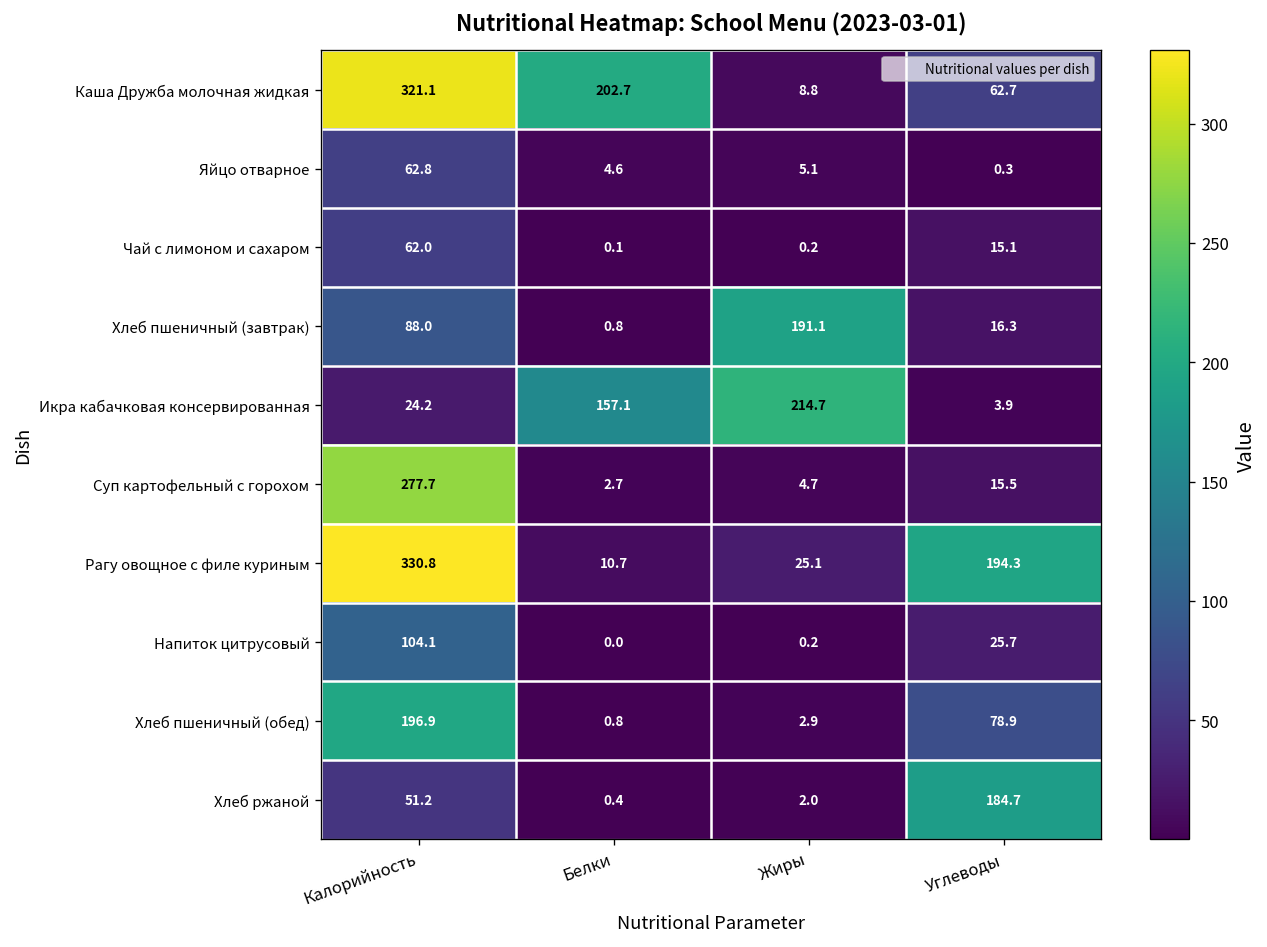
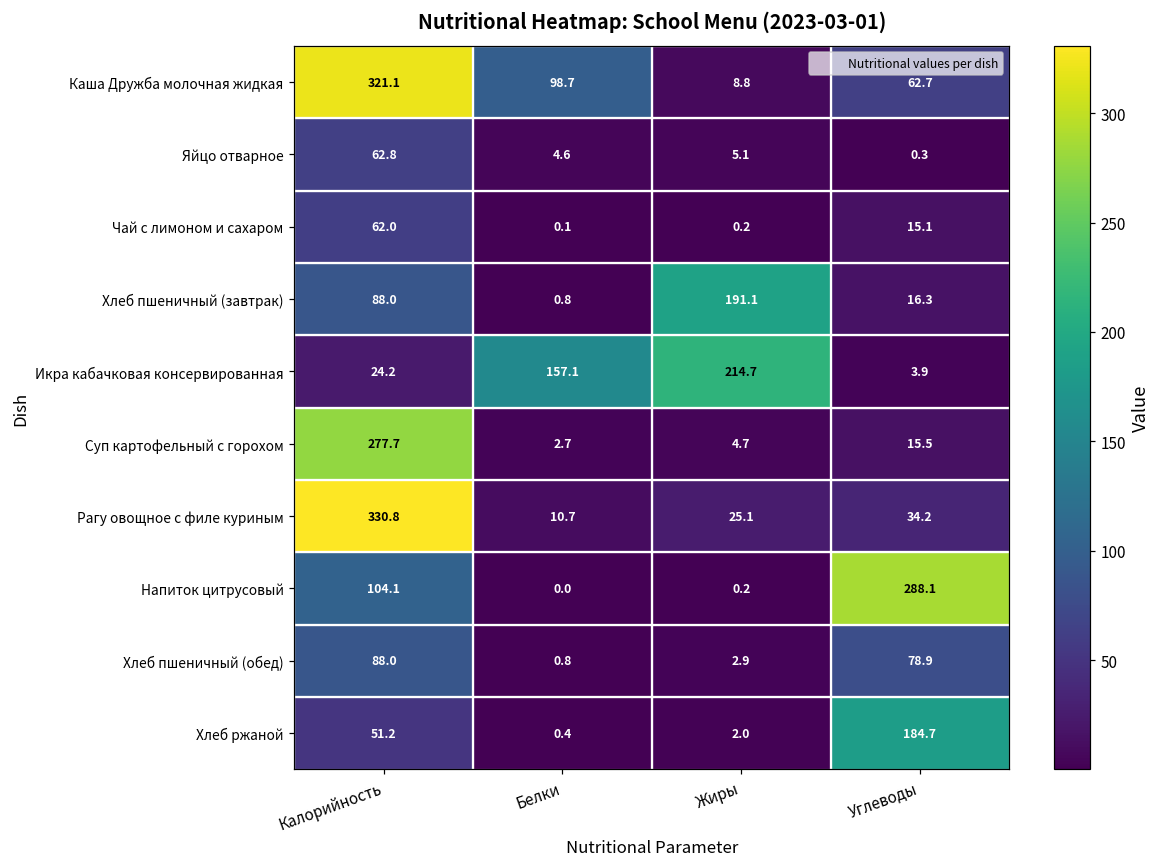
  {
    "Каша Дружба молочная жидкая": {
      "Калорийность": 321.1,
-     "Белки": 202.7,
+     "Белки": 98.7,
      "Жиры": 8.8,
      "Углеводы": 62.7
    },
    "Яйцо отварное": {
      "Калорийность": 62.8,
      "Белки": 4.6,
      "Жиры": 5.1,
      "Углеводы": 0.3
    },
    "Чай с лимоном и сахаром": {
      "Калорийность": 62.0,
      "Белки": 0.1,
      "Жиры": 0.2,
      "Углеводы": 15.1
    },
    "Хлеб пшеничный (завтрак)": {
      "Калорийность": 88.0,
      "Белки": 0.8,
      "Жиры": 191.1,
      "Углеводы": 16.3
    },
    "Икра кабачковая консервированная": {
      "Калорийность": 24.2,
      "Белки": 157.1,
      "Жиры": 214.7,
      "Углеводы": 3.9
    },
    "Суп картофельный с горохом": {
      "Калорийность": 277.7,
      "Белки": 2.7,
      "Жиры": 4.7,
      "Углеводы": 15.5
    },
    "Рагу овощное с филе куриным": {
      "Калорийность": 330.8,
      "Белки": 10.7,
      "Жиры": 25.1,
-     "Углеводы": 194.3
+     "Углеводы": 34.2
    },
    "Напиток цитрусовый": {
      "Калорийность": 104.1,
      "Белки": 0.0,
      "Жиры": 0.2,
-     "Углеводы": 25.7
+     "Углеводы": 288.1
    },
    "Хлеб пшеничный (обед)": {
-     "Калорийность": 196.9,
+     "Калорийность": 88.0,
      "Белки": 0.8,
      "Жиры": 2.9,
      "Углеводы": 78.9
    },
    "Хлеб ржаной": {
      "Калорийность": 51.2,
      "Белки": 0.4,
      "Жиры": 2.0,
      "Углеводы": 184.7
    }
  }
